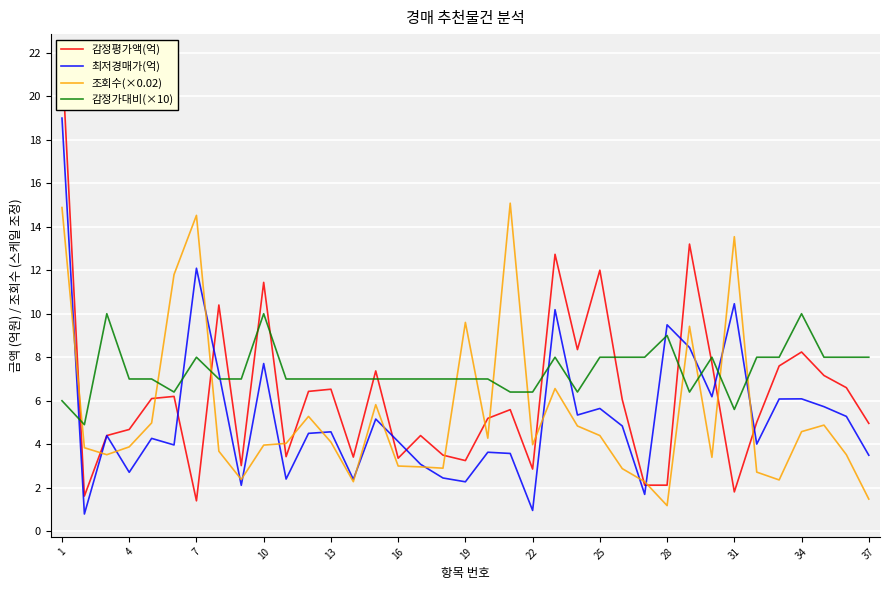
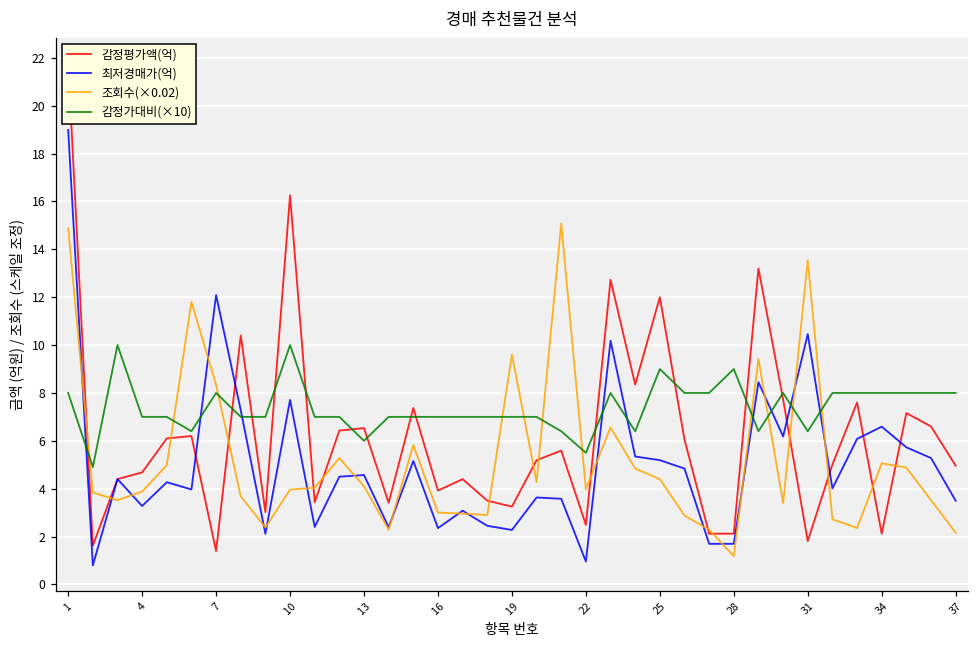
  {
    "감정평가액(억)": {
      "4": 4.7,
      "7": 1.4,
-     "10": 11.4,
+     "10": 16.3,
      "13": 6.5,
-     "16": 3.4,
+     "16": 3.9,
      "19": 3.3,
-     "22": 2.9,
+     "22": 2.5,
      "25": 12.0,
      "28": 2.1,
      "31": 1.8,
-     "34": 8.2,
+     "34": 2.1,
      "37": 5.0
    },
    "최저경매가(억)": {
      "1": 19.0,
-     "4": 2.7,
+     "4": 3.3,
      "7": 12.1,
      "10": 7.7,
      "13": 4.6,
-     "16": 4.1,
+     "16": 2.4,
      "19": 2.3,
      "22": 1.0,
-     "25": 5.6,
-     "28": 9.5,
+     "25": 5.2,
+     "28": 1.7,
      "31": 10.5,
-     "34": 6.1,
+     "34": 6.6,
      "37": 3.5
    },
    "조회수(×0.02)": {
      "1": 14.9,
      "4": 3.9,
-     "7": 14.5,
+     "7": 8.3,
      "10": 4.0,
      "13": 4.1,
      "16": 3.0,
      "19": 9.6,
      "22": 4.0,
      "25": 4.4,
      "28": 1.2,
      "31": 13.5,
-     "34": 4.6,
-     "37": 1.5
+     "34": 5.1,
+     "37": 2.2
    },
    "감정가대비(×10)": {
-     "1": 6.0,
+     "1": 8.0,
      "4": 7.0,
      "7": 8.0,
      "10": 10.0,
-     "13": 7.0,
+     "13": 6.0,
      "16": 7.0,
      "19": 7.0,
-     "22": 6.4,
-     "25": 8.0,
+     "22": 5.5,
+     "25": 9.0,
      "28": 9.0,
-     "31": 5.6,
-     "34": 10.0,
+     "31": 6.4,
+     "34": 8.0,
      "37": 8.0
    }
  }
